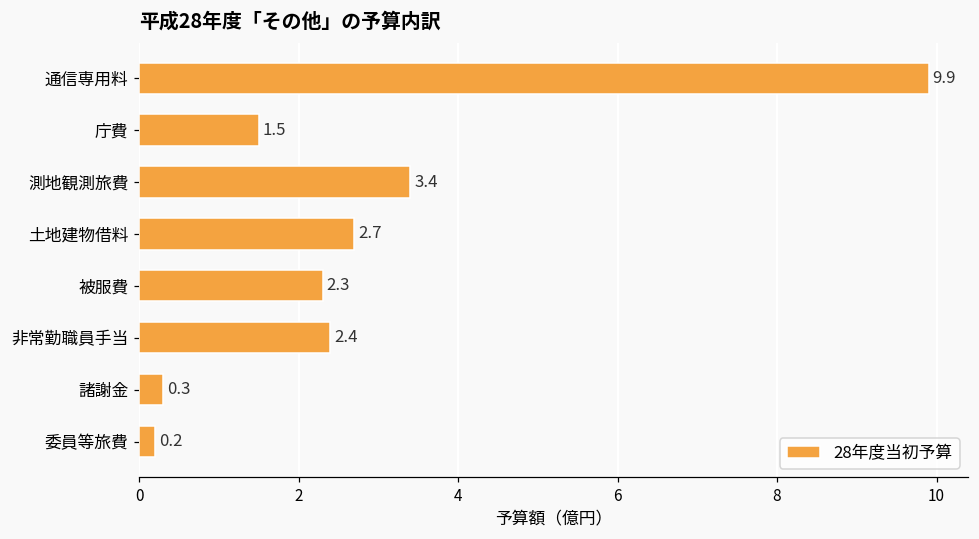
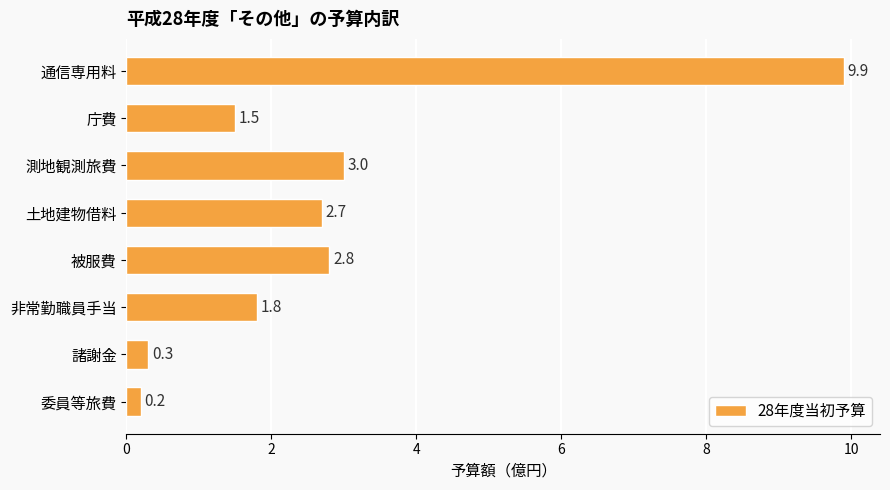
  {
    "通信専用料": 9.9,
    "庁費": 1.5,
-   "測地観測旅費": 3.4,
+   "測地観測旅費": 3.0,
    "土地建物借料": 2.7,
-   "被服費": 2.3,
-   "非常勤職員手当": 2.4,
+   "被服費": 2.8,
+   "非常勤職員手当": 1.8,
    "諸謝金": 0.3,
    "委員等旅費": 0.2
  }
